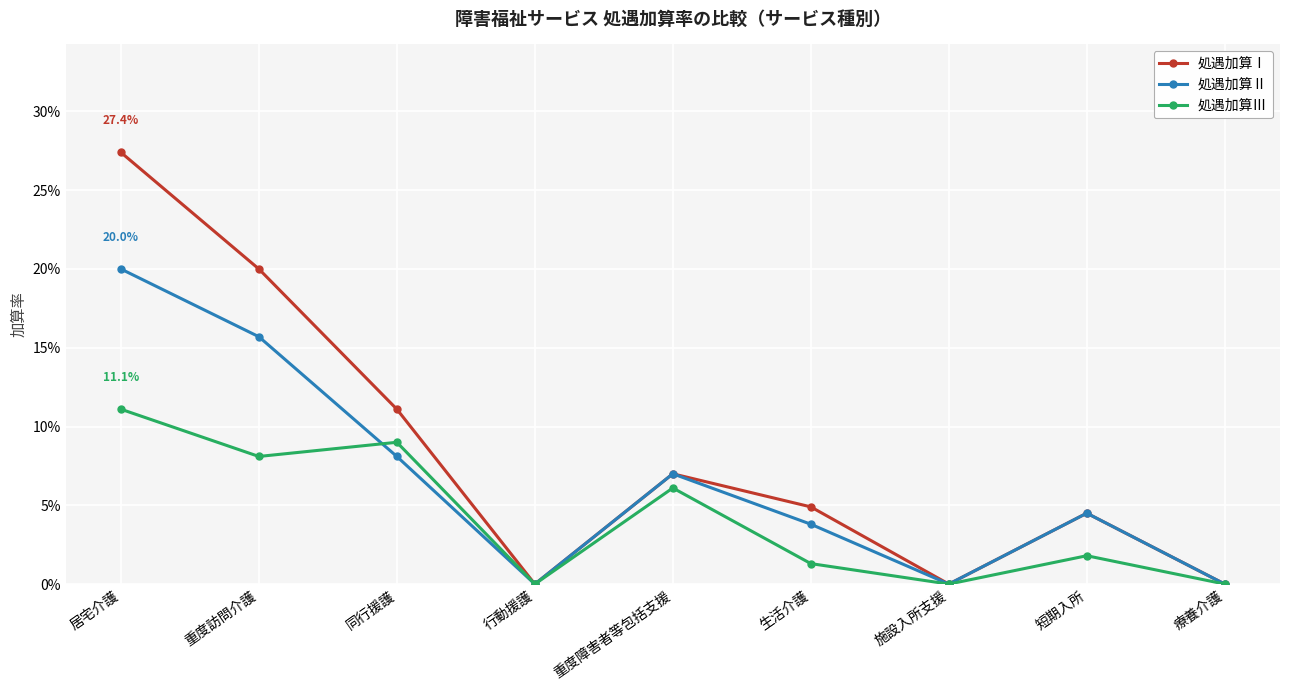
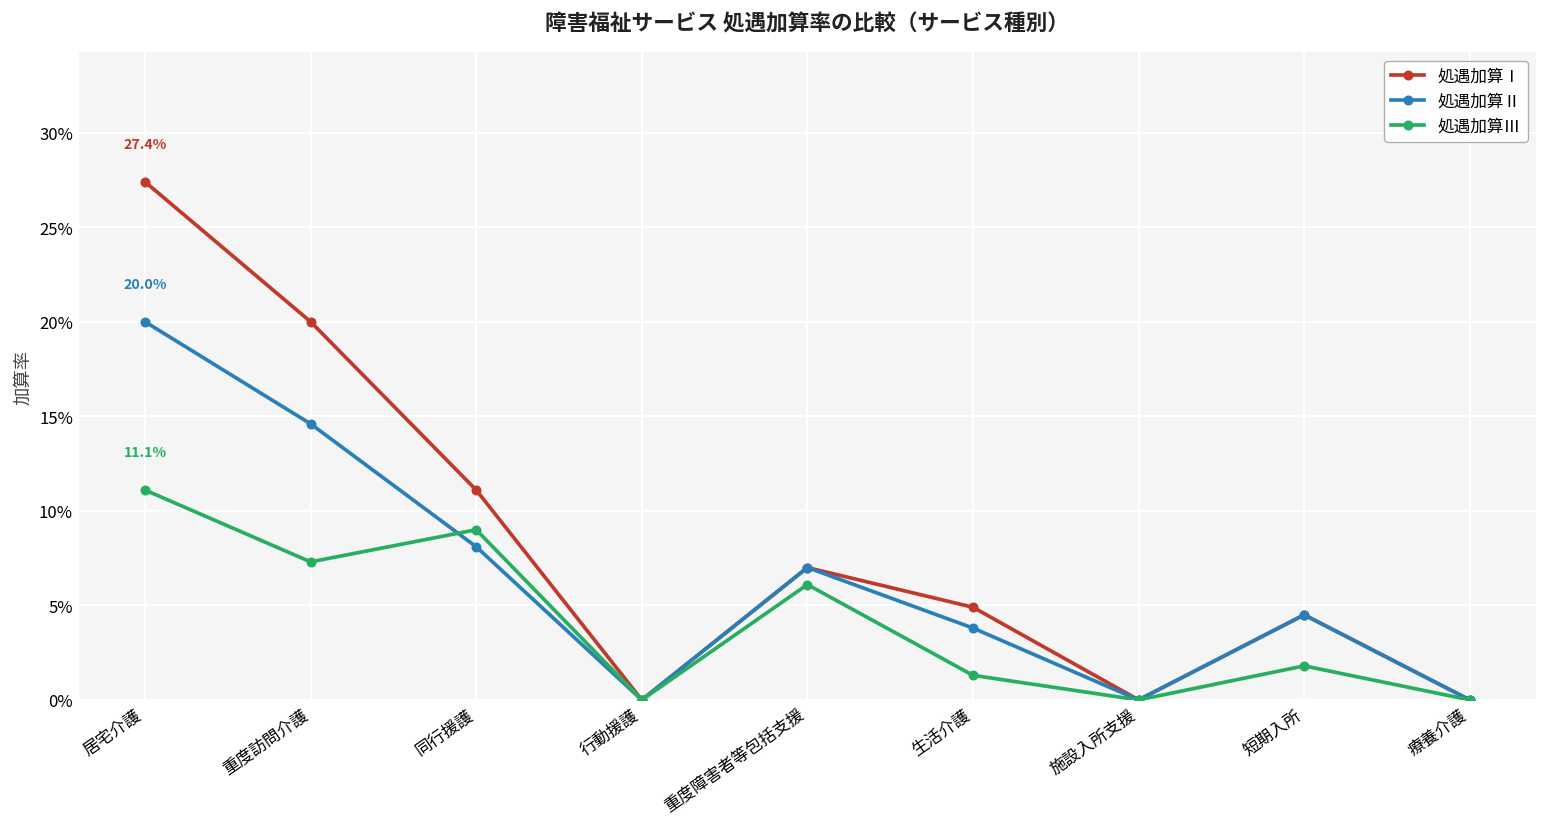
  {
    "処遇加算Ⅰ": {
      "重度訪問介護": "20.0%",
      "同行援護": "11.1%",
      "生活介護": "4.9%"
    },
    "処遇加算Ⅱ": {
-     "重度訪問介護": "15.7%",
+     "重度訪問介護": "14.6%",
      "同行援護": "8.1%",
      "生活介護": "3.8%"
    },
    "処遇加算Ⅲ": {
-     "重度訪問介護": "8.1%",
+     "重度訪問介護": "7.3%",
      "同行援護": "9.0%",
      "重度障害者等包括支援": "6.1%",
      "生活介護": "1.3%",
      "短期入所": "1.8%"
    }
  }
